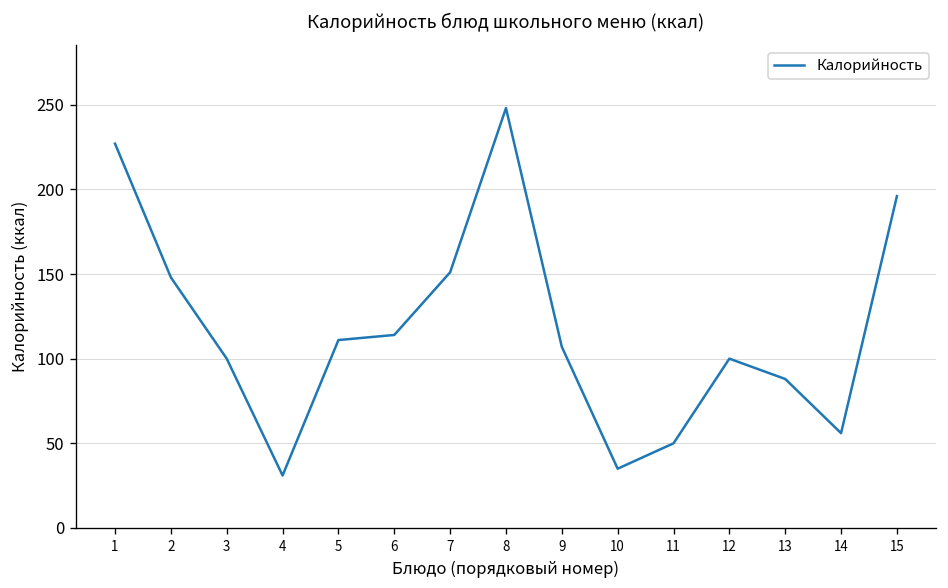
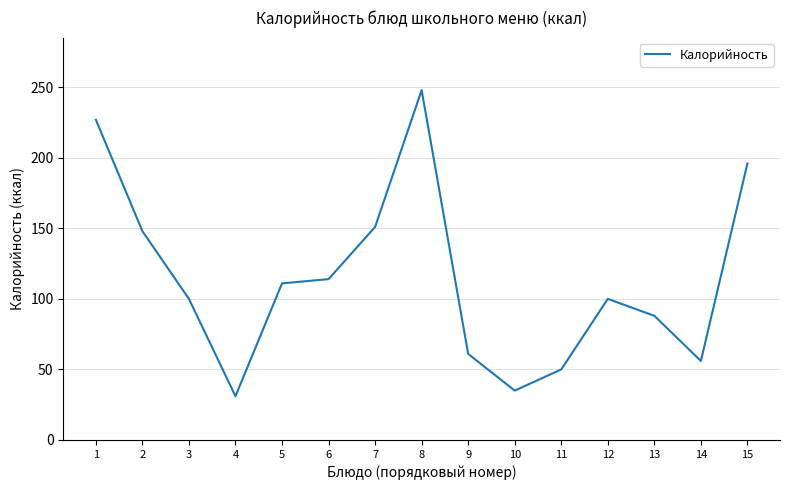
  {
    "1": 227,
    "2": 148,
    "3": 100,
    "4": 31,
    "5": 111,
    "6": 114,
    "7": 151,
    "8": 248,
-   "9": 107,
+   "9": 61,
    "10": 35,
    "11": 50,
    "12": 100,
    "13": 88,
    "14": 56,
    "15": 196
  }
